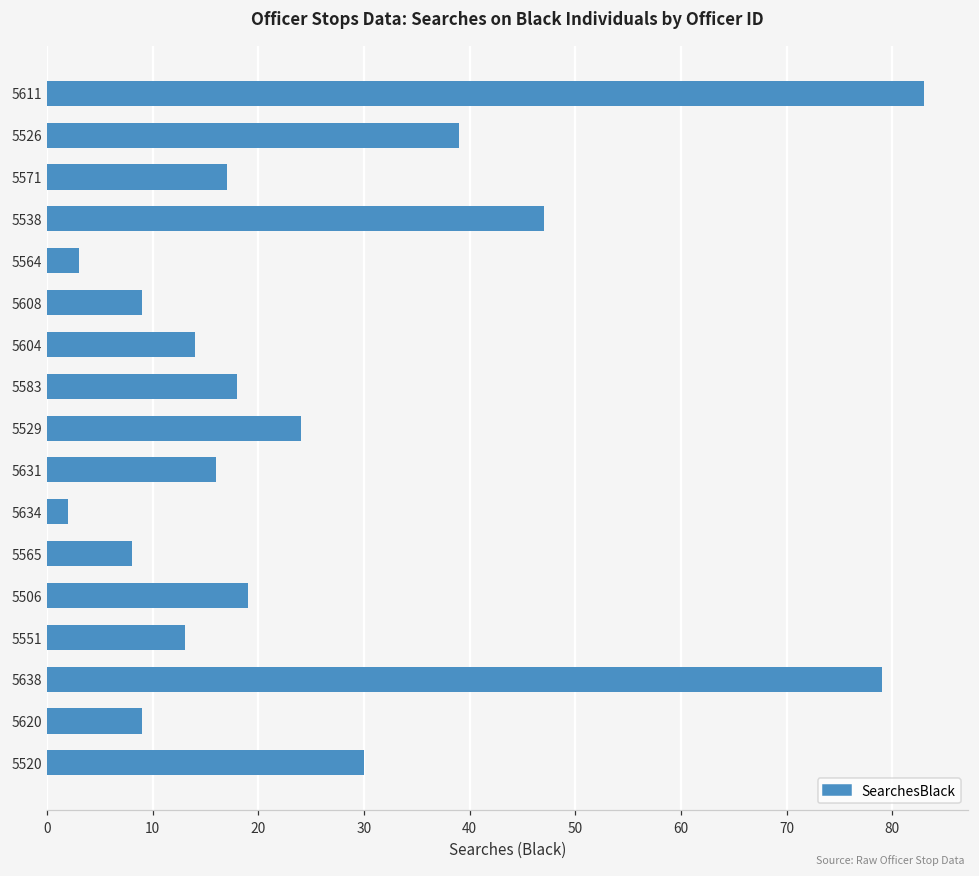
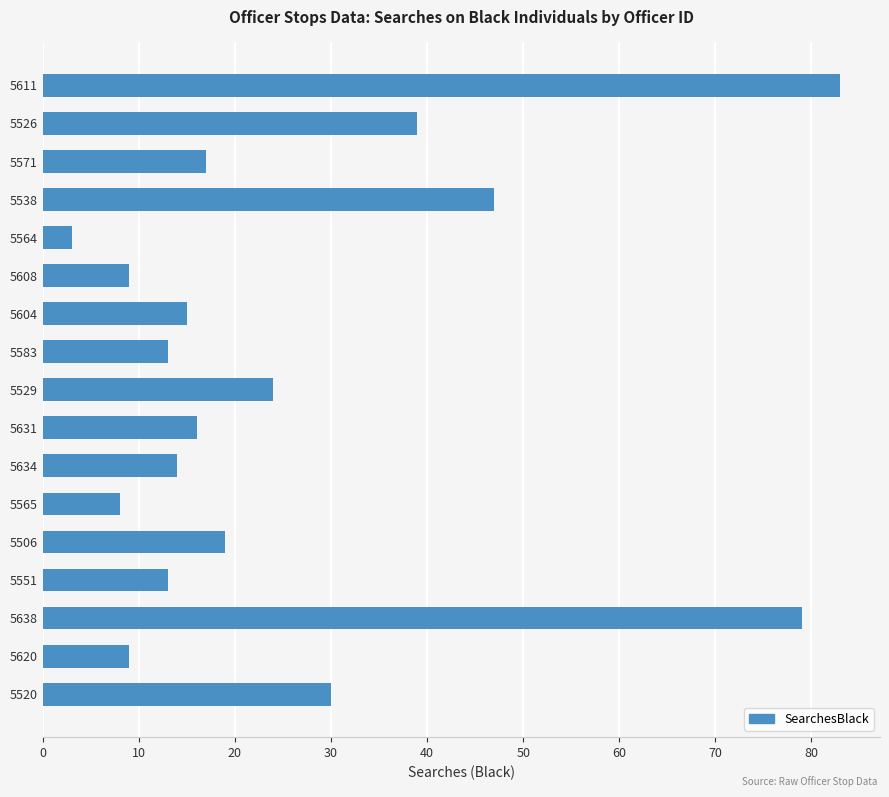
  {
    "5611": 83,
    "5526": 39,
    "5571": 17,
    "5538": 47,
    "5564": 3,
    "5608": 9,
-   "5604": 14,
-   "5583": 18,
+   "5604": 15,
+   "5583": 13,
    "5529": 24,
    "5631": 16,
-   "5634": 2,
+   "5634": 14,
    "5565": 8,
    "5506": 19,
    "5551": 13,
    "5638": 79,
    "5620": 9,
    "5520": 30
  }
